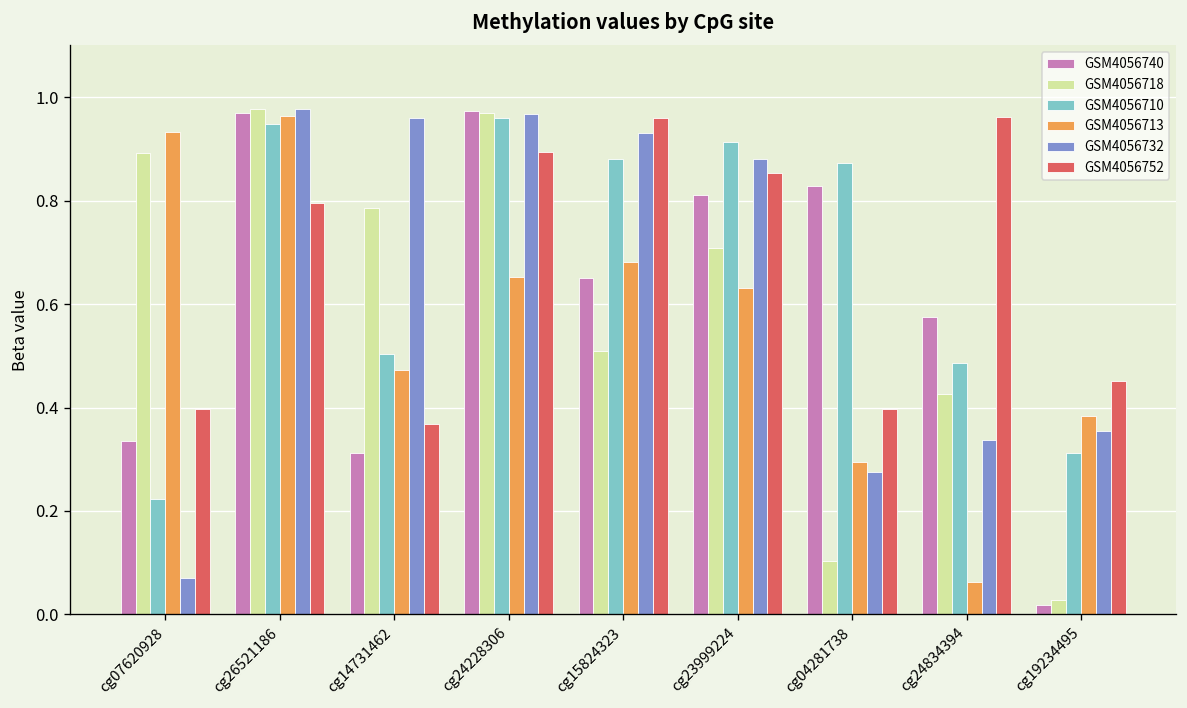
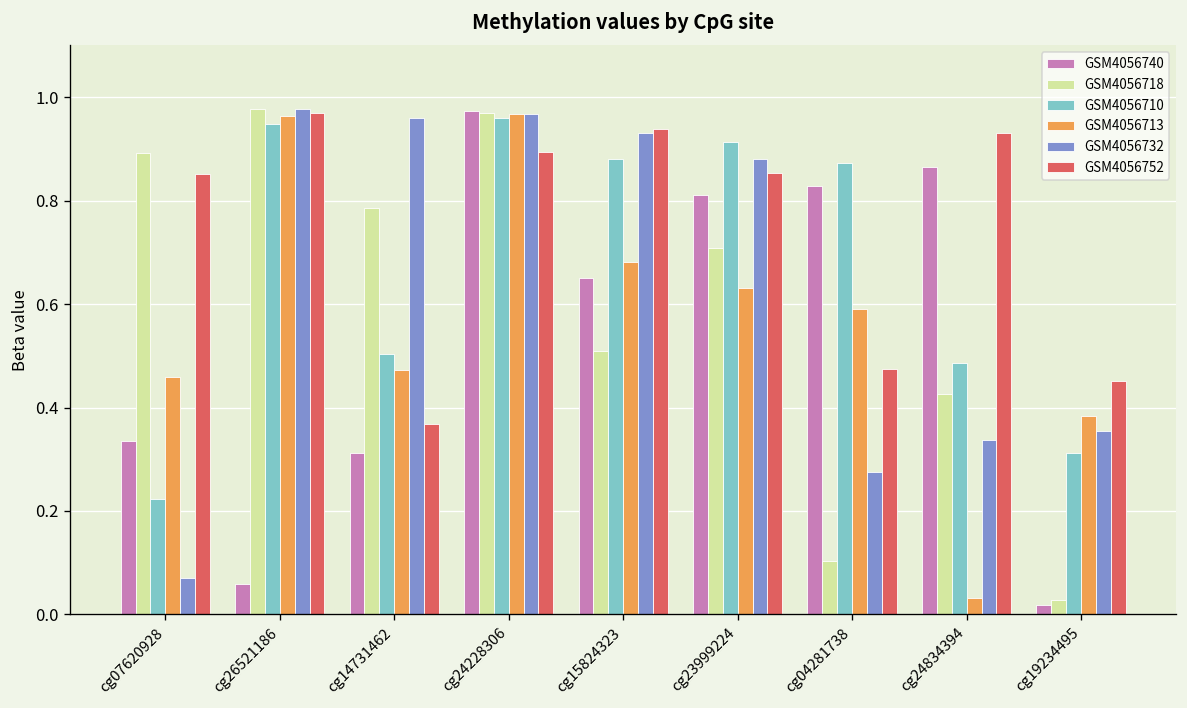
  {
    "GSM4056740": {
      "cg07620928": 0.33,
-     "cg26521186": 0.97,
+     "cg26521186": 0.06,
      "cg14731462": 0.31,
      "cg24228306": 0.97,
      "cg15824323": 0.65,
      "cg23999224": 0.81,
      "cg04281738": 0.83,
-     "cg24834394": 0.57,
+     "cg24834394": 0.86,
      "cg19234495": 0.02
    },
    "GSM4056718": {
      "cg07620928": 0.89,
      "cg26521186": 0.98,
      "cg14731462": 0.79,
      "cg24228306": 0.97,
      "cg15824323": 0.51,
      "cg23999224": 0.71,
      "cg04281738": 0.10,
      "cg24834394": 0.43,
      "cg19234495": 0.03
    },
    "GSM4056713": {
-     "cg07620928": 0.93,
+     "cg07620928": 0.46,
      "cg26521186": 0.96,
      "cg14731462": 0.47,
-     "cg24228306": 0.65,
+     "cg24228306": 0.97,
      "cg15824323": 0.68,
      "cg23999224": 0.63,
-     "cg04281738": 0.30,
-     "cg24834394": 0.06,
+     "cg04281738": 0.59,
+     "cg24834394": 0.03,
      "cg19234495": 0.38
    },
    "GSM4056752": {
-     "cg07620928": 0.40,
-     "cg26521186": 0.79,
+     "cg07620928": 0.85,
+     "cg26521186": 0.97,
      "cg14731462": 0.37,
      "cg24228306": 0.89,
-     "cg15824323": 0.96,
+     "cg15824323": 0.94,
      "cg23999224": 0.85,
-     "cg04281738": 0.40,
-     "cg24834394": 0.96,
+     "cg04281738": 0.47,
+     "cg24834394": 0.93,
      "cg19234495": 0.45
    }
  }
